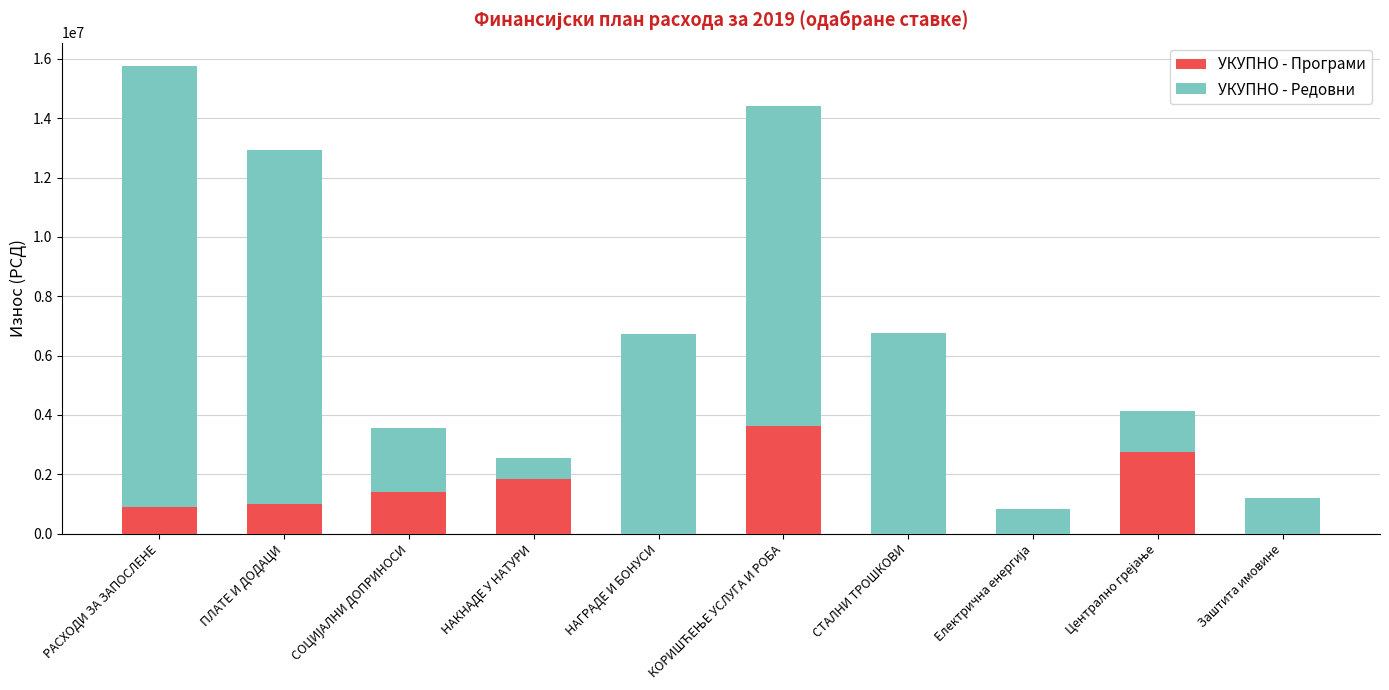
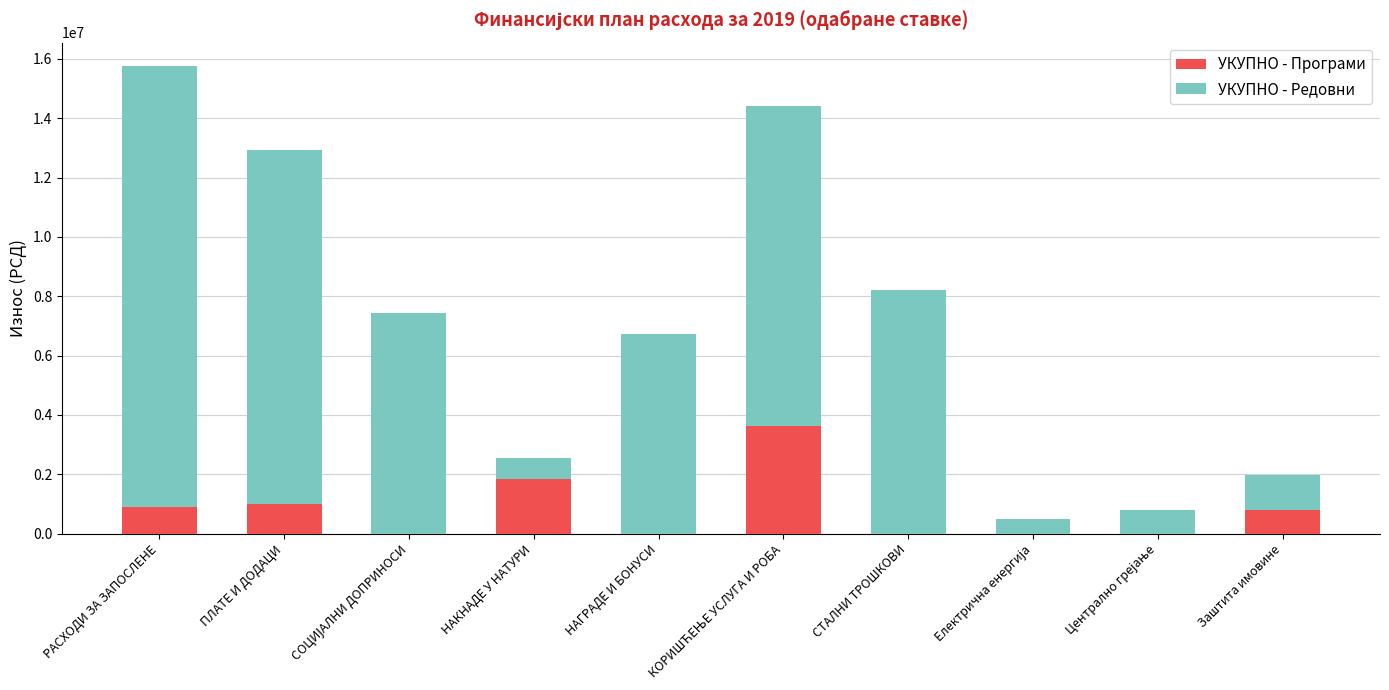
  {
    "УКУПНО - Програми": {
      "РАСХОДИ ЗА ЗАПОСЛЕНЕ": 900000,
      "ПЛАТЕ И ДОДАЦИ": 1000000,
-     "СОЦИЈАЛНИ ДОПРИНОСИ": 1400000,
+     "СОЦИЈАЛНИ ДОПРИНОСИ": 0,
      "НАКНАДЕ У НАТУРИ": 1900000,
      "НАГРАДЕ И БОНУСИ": 0,
      "КОРИШЋЕЊЕ УСЛУГА И РОБА": 3600000,
      "СТАЛНИ ТРОШКОВИ": 0,
      "Електрична енергија": 0,
-     "Централно грејање": 2700000,
-     "Заштита имовине": 0
+     "Централно грејање": 0,
+     "Заштита имовине": 800000
    },
    "УКУПНО - Редовни": {
      "РАСХОДИ ЗА ЗАПОСЛЕНЕ": 14900000,
      "ПЛАТЕ И ДОДАЦИ": 11900000,
-     "СОЦИЈАЛНИ ДОПРИНОСИ": 2100000,
+     "СОЦИЈАЛНИ ДОПРИНОСИ": 7400000,
      "НАКНАДЕ У НАТУРИ": 700000,
      "НАГРАДЕ И БОНУСИ": 6700000,
      "КОРИШЋЕЊЕ УСЛУГА И РОБА": 10800000,
-     "СТАЛНИ ТРОШКОВИ": 6800000,
-     "Електрична енергија": 800000,
-     "Централно грејање": 1400000,
+     "СТАЛНИ ТРОШКОВИ": 8200000,
+     "Електрична енергија": 500000,
+     "Централно грејање": 800000,
      "Заштита имовине": 1200000
    }
  }
